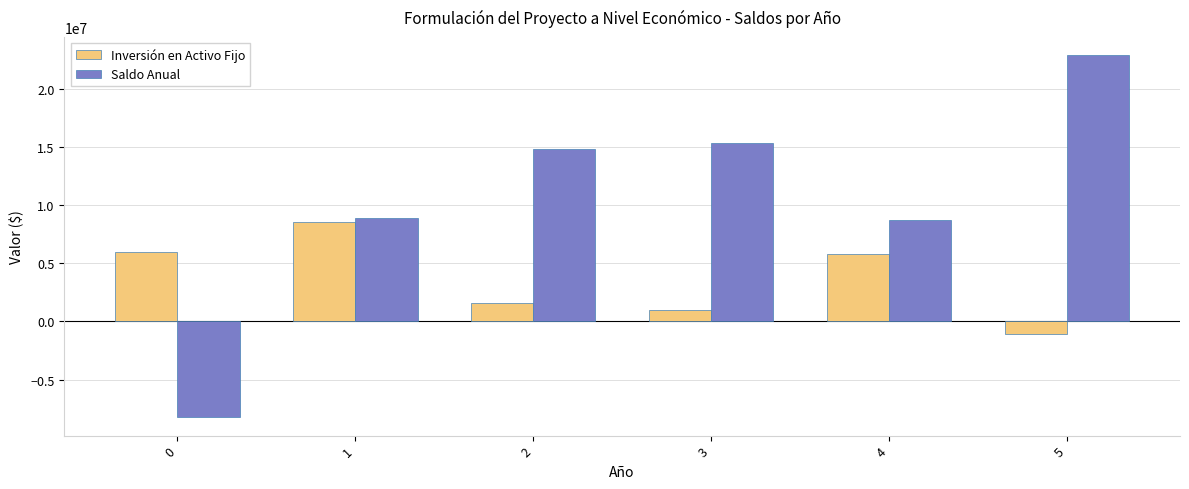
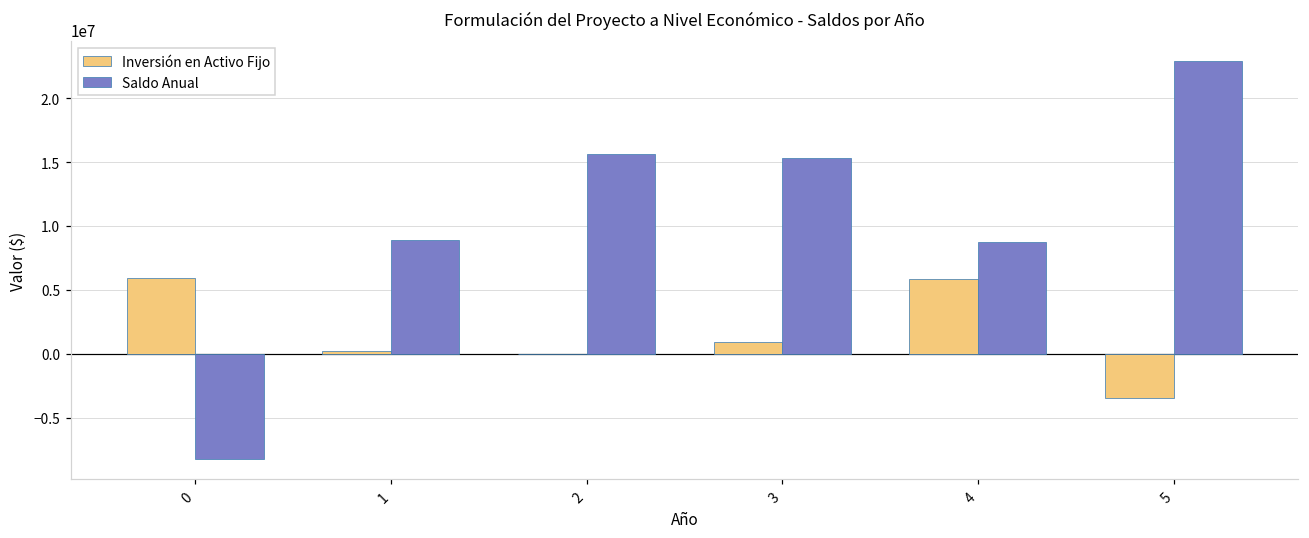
  {
    "Inversión en Activo Fijo": {
      "0": 5900000,
-     "1": 8600000,
-     "2": 1600000,
+     "1": 200000,
+     "2": 0,
      "3": 900000,
      "4": 5800000,
-     "5": -1100000
+     "5": -3400000
    },
    "Saldo Anual": {
      "0": -8300000,
      "1": 8900000,
-     "2": 14800000,
+     "2": 15600000,
      "3": 15300000,
      "4": 8700000,
      "5": 22900000
    }
  }
